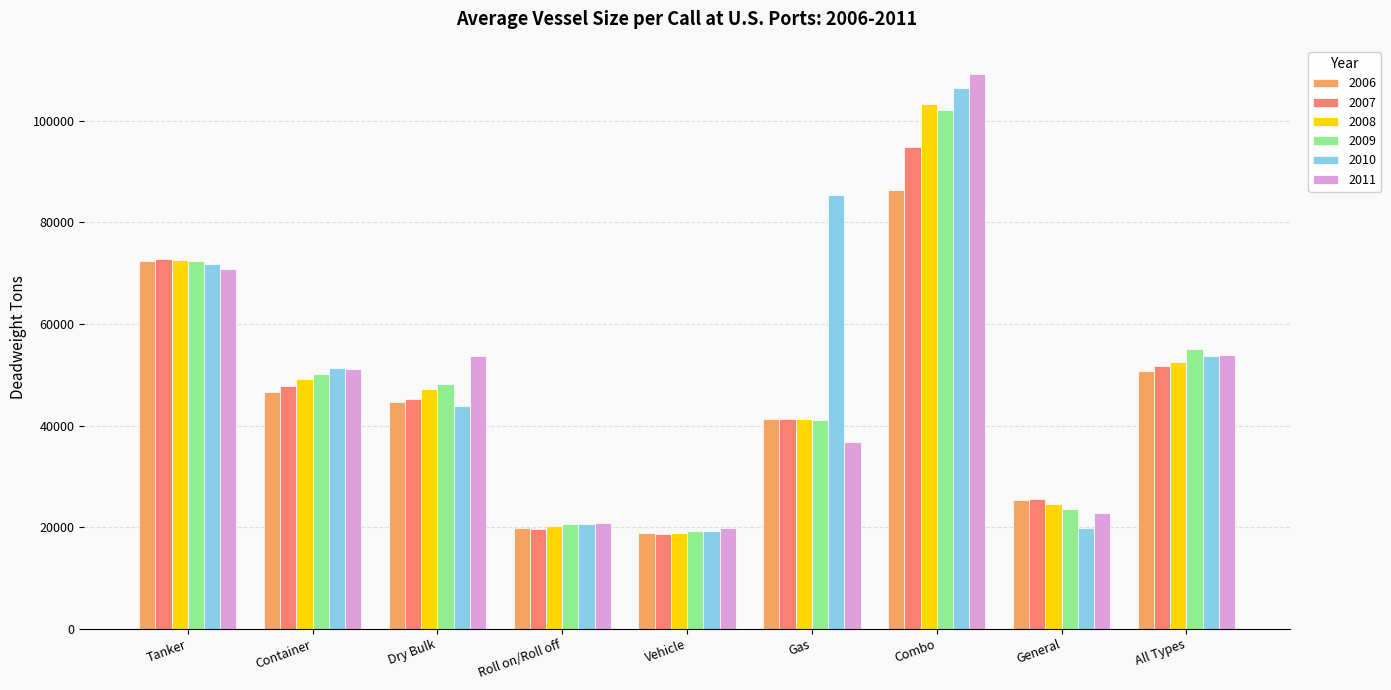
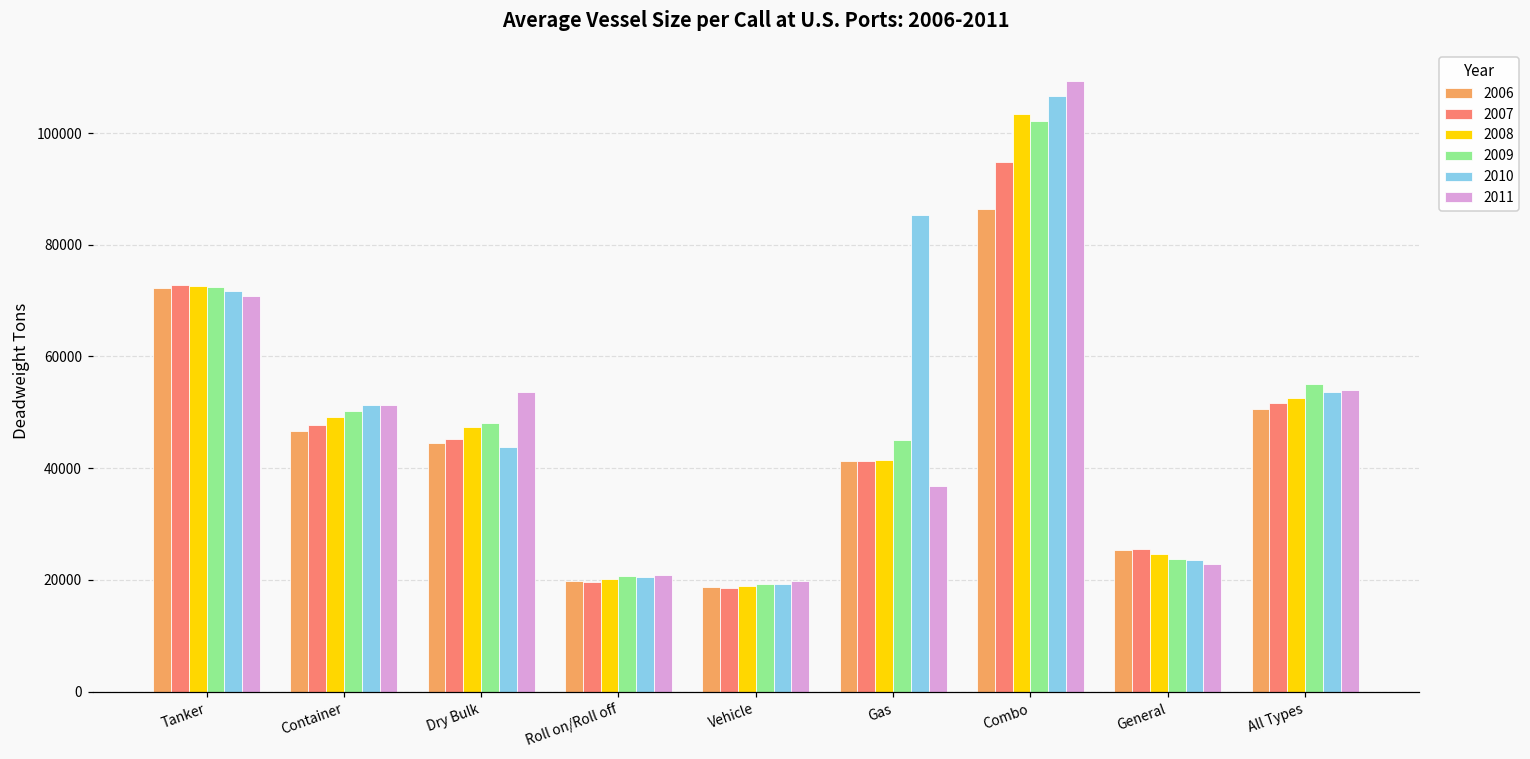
  {
    "2008": {
      "Tanker": 73000,
      "Container": 49000,
      "Dry Bulk": 47000,
      "Roll on/Roll off": 20000,
      "Vehicle": 19000,
      "Gas": 41000,
      "Combo": 103000,
      "General": 25000,
      "All Types": 53000
    },
    "2009": {
      "Tanker": 72000,
      "Container": 50000,
      "Dry Bulk": 48000,
      "Roll on/Roll off": 21000,
      "Vehicle": 19000,
-     "Gas": 41000,
+     "Gas": 45000,
      "Combo": 102000,
      "General": 24000,
      "All Types": 55000
    },
    "2010": {
      "Tanker": 72000,
      "Container": 51000,
      "Dry Bulk": 44000,
      "Roll on/Roll off": 21000,
      "Vehicle": 19000,
      "Gas": 85000,
      "Combo": 107000,
-     "General": 20000,
+     "General": 24000,
      "All Types": 54000
    },
    "2011": {
      "Tanker": 71000,
      "Container": 51000,
      "Dry Bulk": 54000,
      "Roll on/Roll off": 21000,
      "Vehicle": 20000,
      "Gas": 37000,
      "Combo": 109000,
      "General": 23000,
      "All Types": 54000
    }
  }
